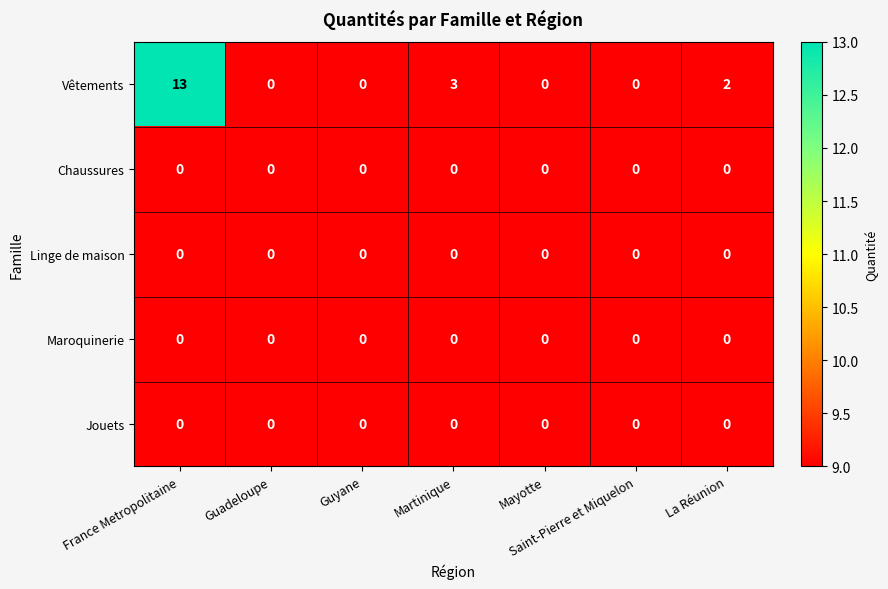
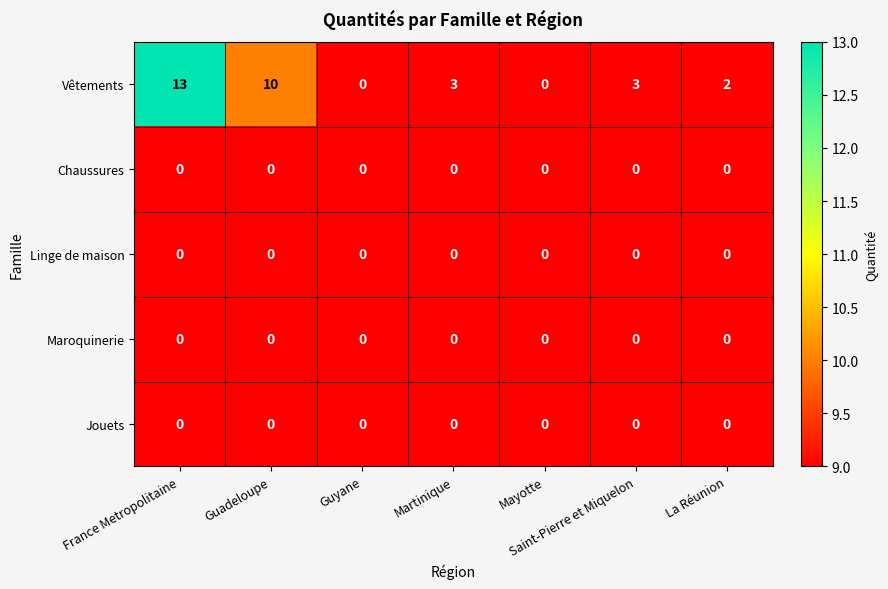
  {
    "Vêtements": {
      "France Metropolitaine": 13,
-     "Guadeloupe": 0,
+     "Guadeloupe": 10,
      "Guyane": 0,
      "Martinique": 3,
      "Mayotte": 0,
-     "Saint-Pierre et Miquelon": 0,
+     "Saint-Pierre et Miquelon": 3,
      "La Réunion": 2
    },
    "Chaussures": {
      "France Metropolitaine": 0,
      "Guadeloupe": 0,
      "Guyane": 0,
      "Martinique": 0,
      "Mayotte": 0,
      "Saint-Pierre et Miquelon": 0,
      "La Réunion": 0
    },
    "Linge de maison": {
      "France Metropolitaine": 0,
      "Guadeloupe": 0,
      "Guyane": 0,
      "Martinique": 0,
      "Mayotte": 0,
      "Saint-Pierre et Miquelon": 0,
      "La Réunion": 0
    },
    "Maroquinerie": {
      "France Metropolitaine": 0,
      "Guadeloupe": 0,
      "Guyane": 0,
      "Martinique": 0,
      "Mayotte": 0,
      "Saint-Pierre et Miquelon": 0,
      "La Réunion": 0
    },
    "Jouets": {
      "France Metropolitaine": 0,
      "Guadeloupe": 0,
      "Guyane": 0,
      "Martinique": 0,
      "Mayotte": 0,
      "Saint-Pierre et Miquelon": 0,
      "La Réunion": 0
    }
  }
